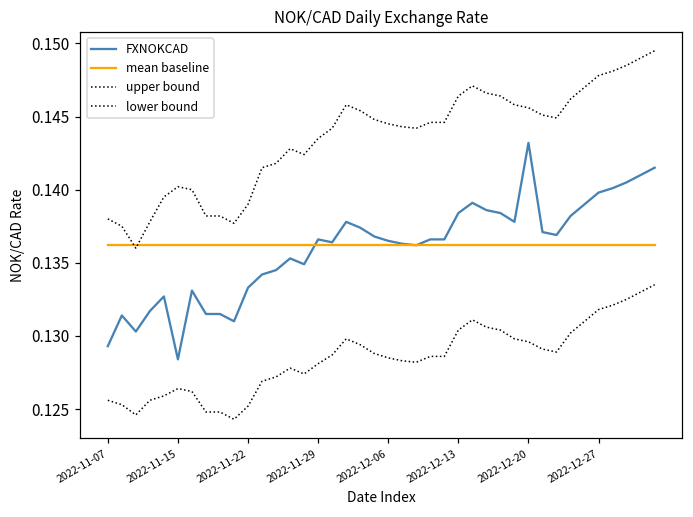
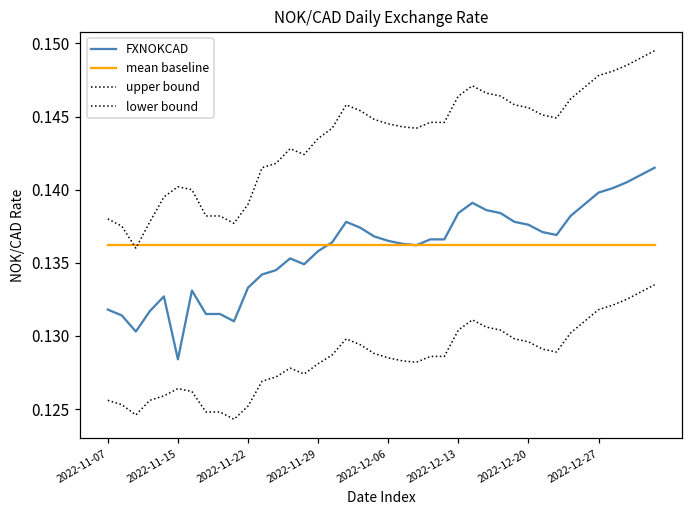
  {
    "FXNOKCAD": {
-     "2022-11-07": 0.1293,
+     "2022-11-07": 0.1318,
      "2022-11-15": 0.1284,
      "2022-11-22": 0.1333,
-     "2022-11-29": 0.1366,
+     "2022-11-29": 0.1358,
      "2022-12-06": 0.1365,
      "2022-12-13": 0.1384,
-     "2022-12-20": 0.1432,
+     "2022-12-20": 0.1376,
      "2022-12-27": 0.1398
    },
    "mean baseline": {
      "2022-11-07": 0.1362,
      "2022-11-15": 0.1362,
      "2022-11-22": 0.1362,
      "2022-11-29": 0.1362,
      "2022-12-06": 0.1362,
      "2022-12-13": 0.1362,
      "2022-12-20": 0.1362,
      "2022-12-27": 0.1362
    }
  }
